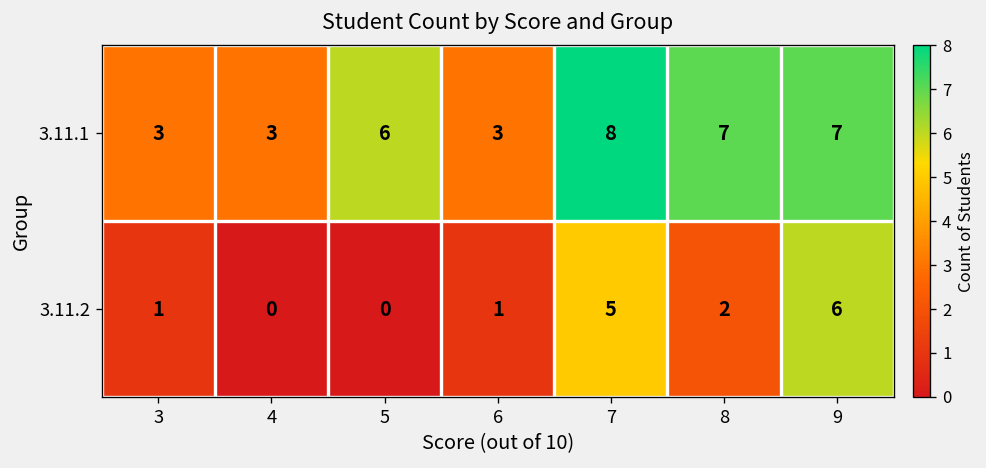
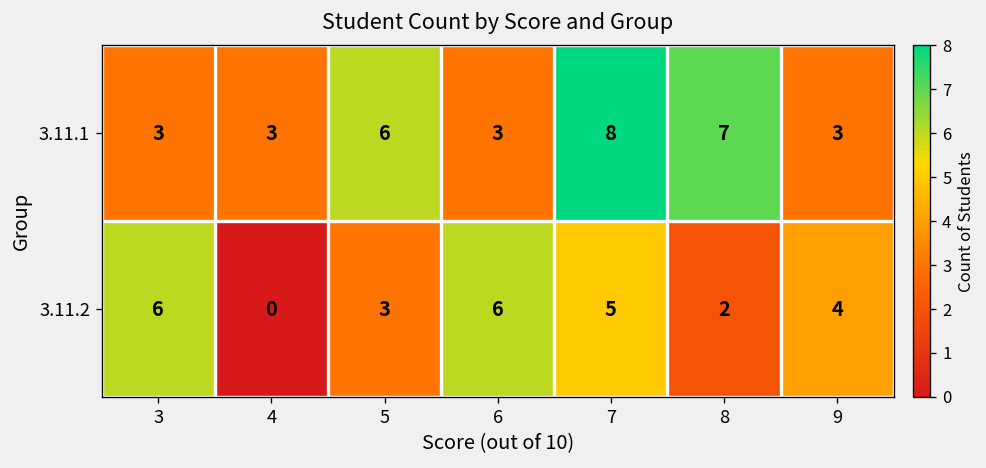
  {
    "3.11.1": {
      "3": 3,
      "4": 3,
      "5": 6,
      "6": 3,
      "7": 8,
      "8": 7,
-     "9": 7
+     "9": 3
    },
    "3.11.2": {
-     "3": 1,
+     "3": 6,
      "4": 0,
-     "5": 0,
-     "6": 1,
+     "5": 3,
+     "6": 6,
      "7": 5,
      "8": 2,
-     "9": 6
+     "9": 4
    }
  }
